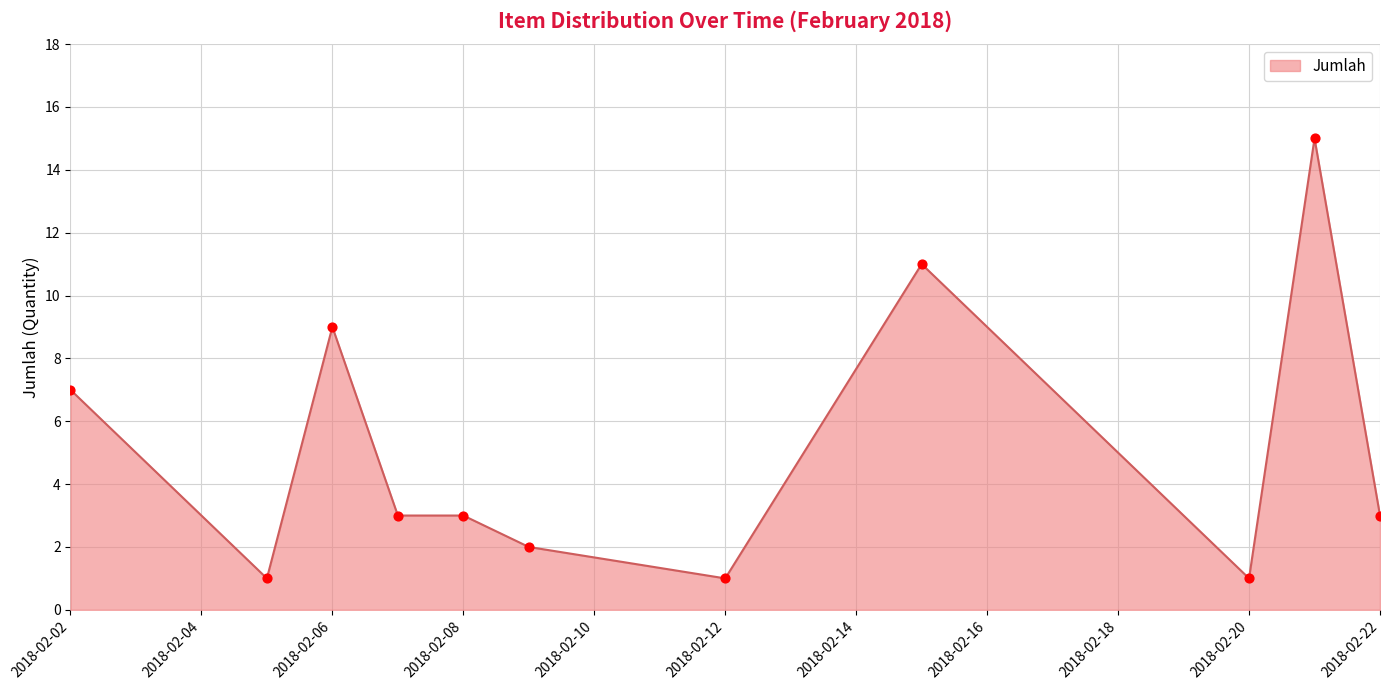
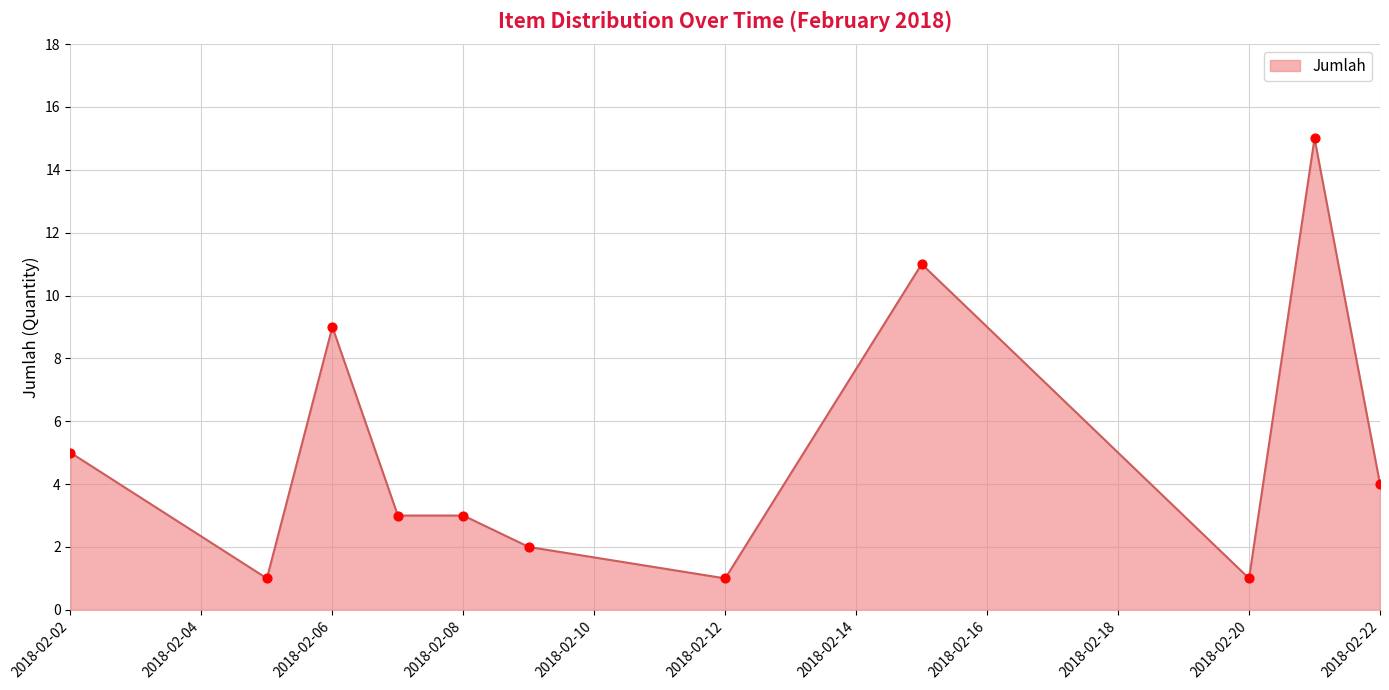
  {
-   "2018-02-02": 7,
+   "2018-02-02": 5,
    "2018-02-06": 9,
    "2018-02-08": 3,
    "2018-02-12": 1,
    "2018-02-20": 1,
-   "2018-02-22": 3
+   "2018-02-22": 4
  }
